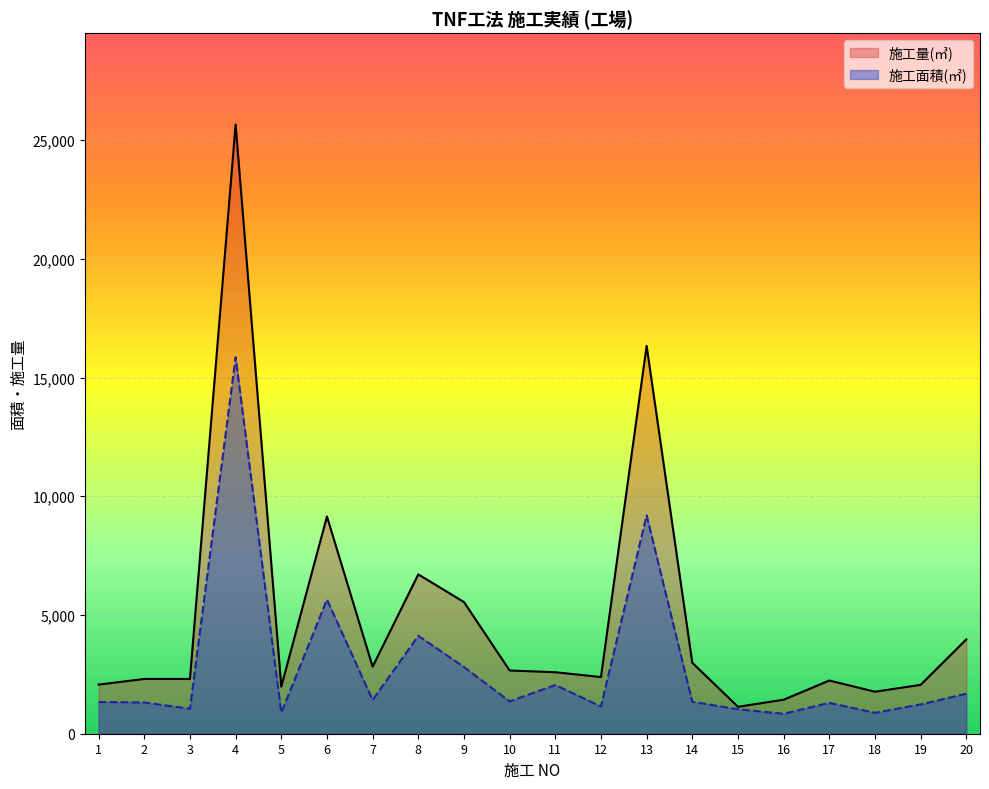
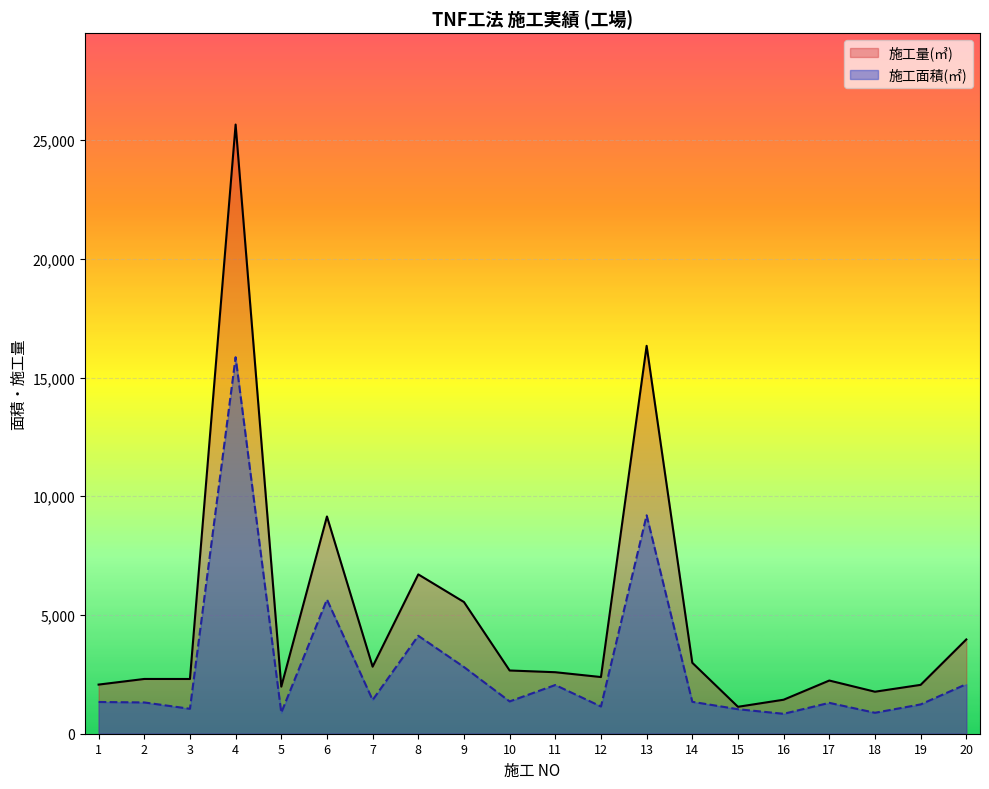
  {
    "施工量(㎥)": {
      "1": "2,100",
      "2": "2,300",
      "3": "2,300",
      "4": "25,700",
      "5": "2,000",
      "6": "9,100",
      "7": "2,800",
      "8": "6,700",
      "9": "5,500",
      "10": "2,700",
      "11": "2,600",
      "12": "2,400",
      "13": "16,300",
      "14": "3,000",
      "16": "1,400",
      "17": "2,200",
      "18": "1,800",
      "19": "2,100",
      "20": "4,000"
    },
    "施工面積(㎡)": {
      "1": "1,300",
      "2": "1,300",
      "3": "1,100",
      "4": "15,900",
      "5": "900",
      "6": "5,700",
      "7": "1,400",
      "8": "4,100",
      "9": "2,800",
      "10": "1,400",
      "11": "2,100",
      "12": "1,100",
      "13": "9,200",
      "14": "1,300",
      "16": "800",
      "17": "1,300",
      "18": "900",
      "19": "1,200",
-     "20": "1,700"
+     "20": "2,100"
    }
  }
